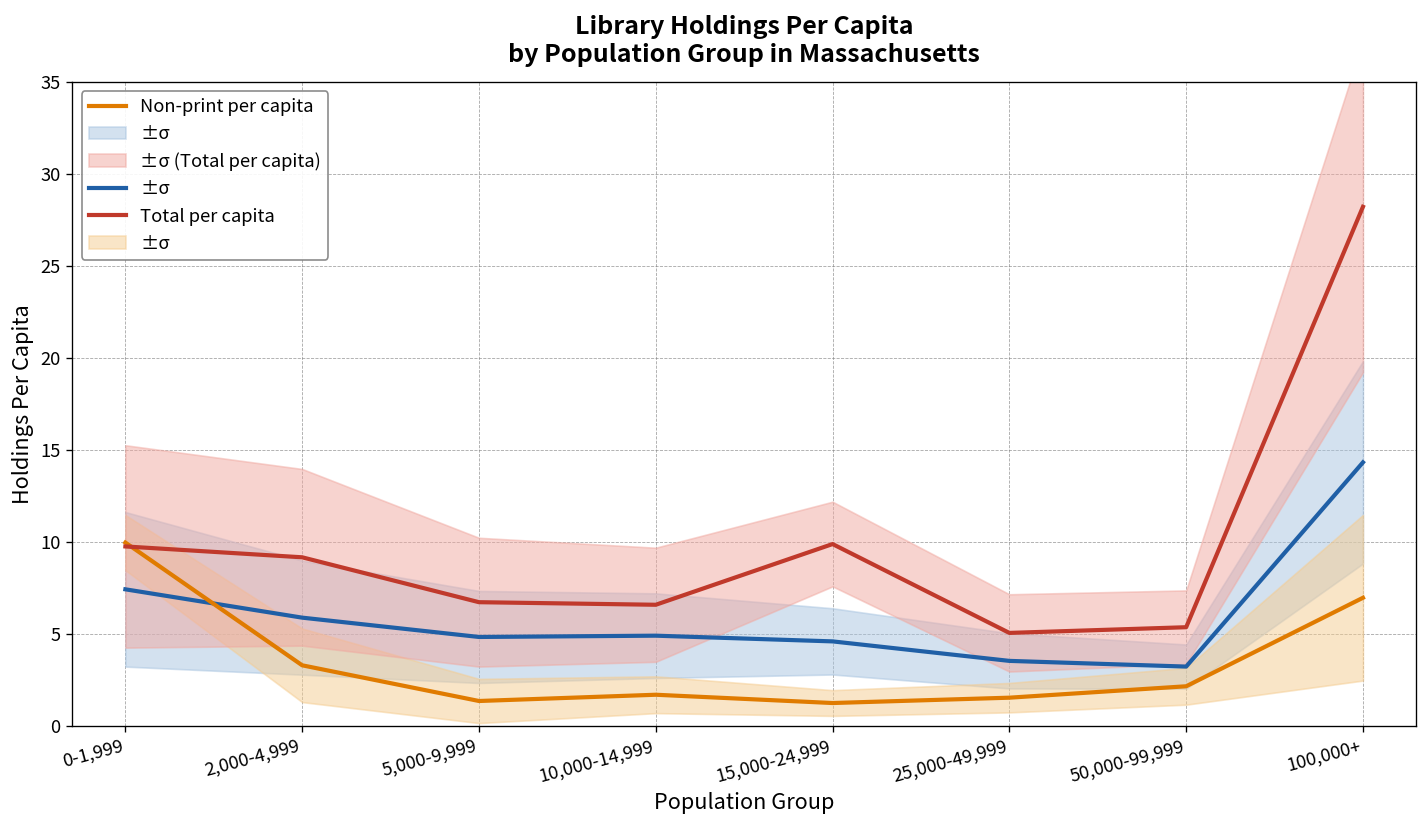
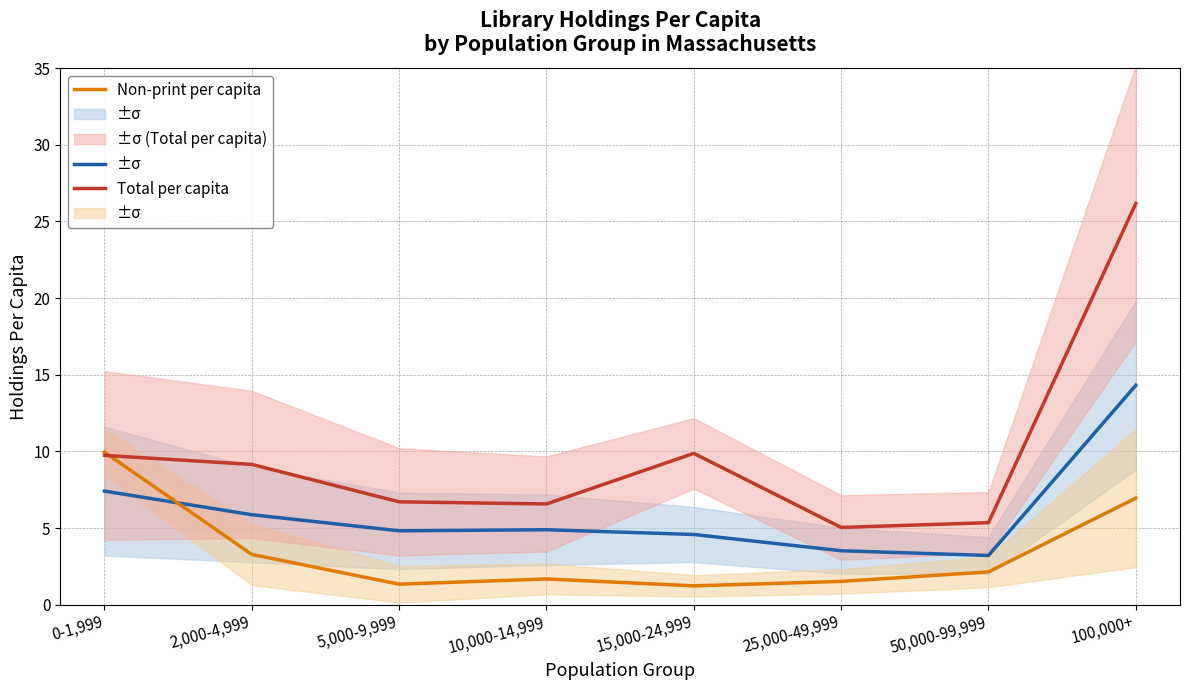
  {
    "Non-print per capita": {
      "0-1,999": 10.0,
      "2,000-4,999": 3.3,
      "5,000-9,999": 1.3,
      "10,000-14,999": 1.7,
      "15,000-24,999": 1.2,
      "25,000-49,999": 1.5,
      "50,000-99,999": 2.1,
      "100,000+": 7.0
    },
    "Total per capita": {
      "0-1,999": 9.7,
      "2,000-4,999": 9.2,
      "5,000-9,999": 6.7,
      "10,000-14,999": 6.6,
      "15,000-24,999": 9.9,
      "50,000-99,999": 5.4,
-     "100,000+": 28.2
+     "100,000+": 26.2
    }
  }
